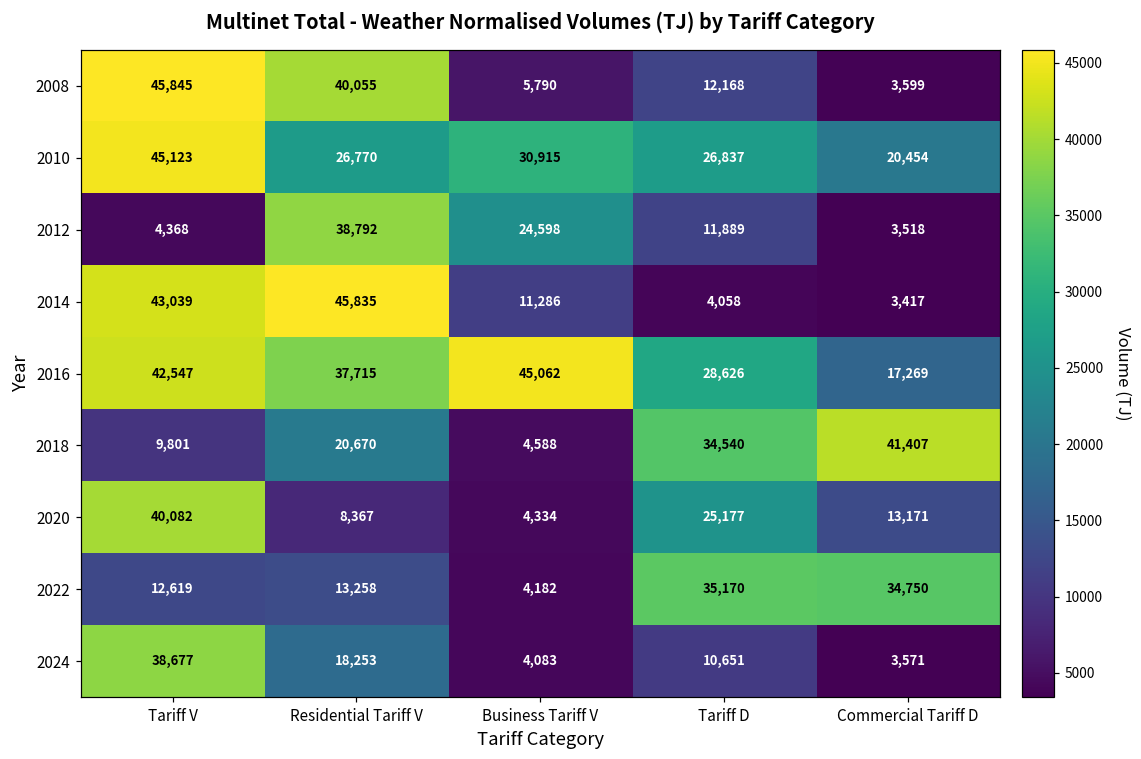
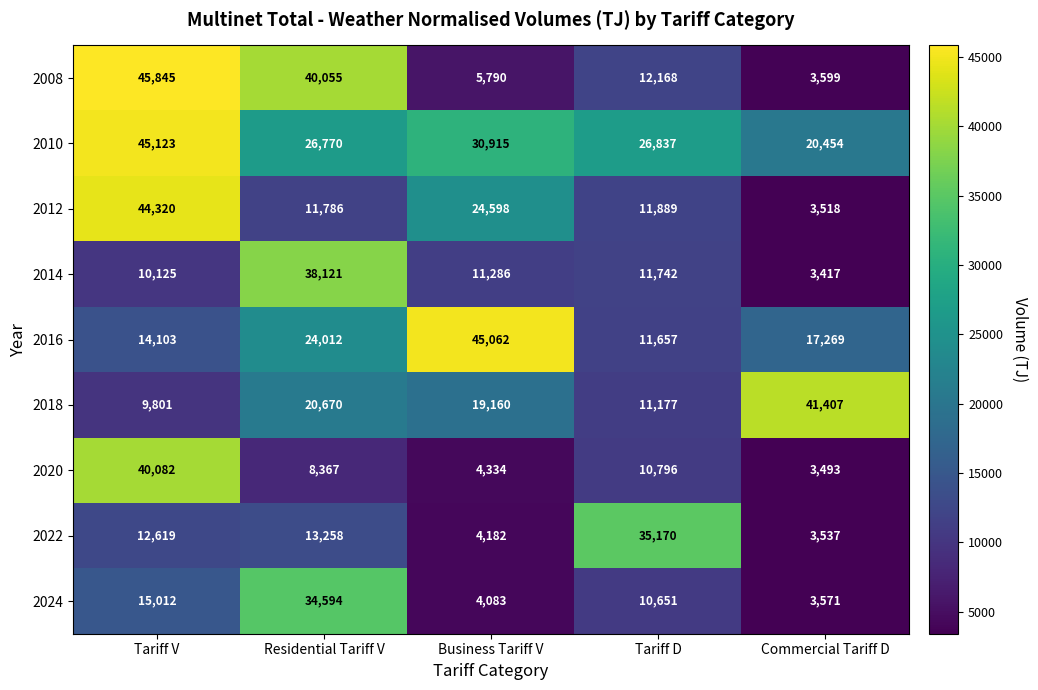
  {
    "2008": {
      "Tariff V": "45,845",
      "Residential Tariff V": "40,055",
      "Business Tariff V": "5,790",
      "Tariff D": "12,168",
      "Commercial Tariff D": "3,599"
    },
    "2010": {
      "Tariff V": "45,123",
      "Residential Tariff V": "26,770",
      "Business Tariff V": "30,915",
      "Tariff D": "26,837",
      "Commercial Tariff D": "20,454"
    },
    "2012": {
-     "Tariff V": "4,368",
-     "Residential Tariff V": "38,792",
+     "Tariff V": "44,320",
+     "Residential Tariff V": "11,786",
      "Business Tariff V": "24,598",
      "Tariff D": "11,889",
      "Commercial Tariff D": "3,518"
    },
    "2014": {
-     "Tariff V": "43,039",
-     "Residential Tariff V": "45,835",
+     "Tariff V": "10,125",
+     "Residential Tariff V": "38,121",
      "Business Tariff V": "11,286",
-     "Tariff D": "4,058",
+     "Tariff D": "11,742",
      "Commercial Tariff D": "3,417"
    },
    "2016": {
-     "Tariff V": "42,547",
-     "Residential Tariff V": "37,715",
+     "Tariff V": "14,103",
+     "Residential Tariff V": "24,012",
      "Business Tariff V": "45,062",
-     "Tariff D": "28,626",
+     "Tariff D": "11,657",
      "Commercial Tariff D": "17,269"
    },
    "2018": {
      "Tariff V": "9,801",
      "Residential Tariff V": "20,670",
-     "Business Tariff V": "4,588",
-     "Tariff D": "34,540",
+     "Business Tariff V": "19,160",
+     "Tariff D": "11,177",
      "Commercial Tariff D": "41,407"
    },
    "2020": {
      "Tariff V": "40,082",
      "Residential Tariff V": "8,367",
      "Business Tariff V": "4,334",
-     "Tariff D": "25,177",
-     "Commercial Tariff D": "13,171"
+     "Tariff D": "10,796",
+     "Commercial Tariff D": "3,493"
    },
    "2022": {
      "Tariff V": "12,619",
      "Residential Tariff V": "13,258",
      "Business Tariff V": "4,182",
      "Tariff D": "35,170",
-     "Commercial Tariff D": "34,750"
+     "Commercial Tariff D": "3,537"
    },
    "2024": {
-     "Tariff V": "38,677",
-     "Residential Tariff V": "18,253",
+     "Tariff V": "15,012",
+     "Residential Tariff V": "34,594",
      "Business Tariff V": "4,083",
      "Tariff D": "10,651",
      "Commercial Tariff D": "3,571"
    }
  }
